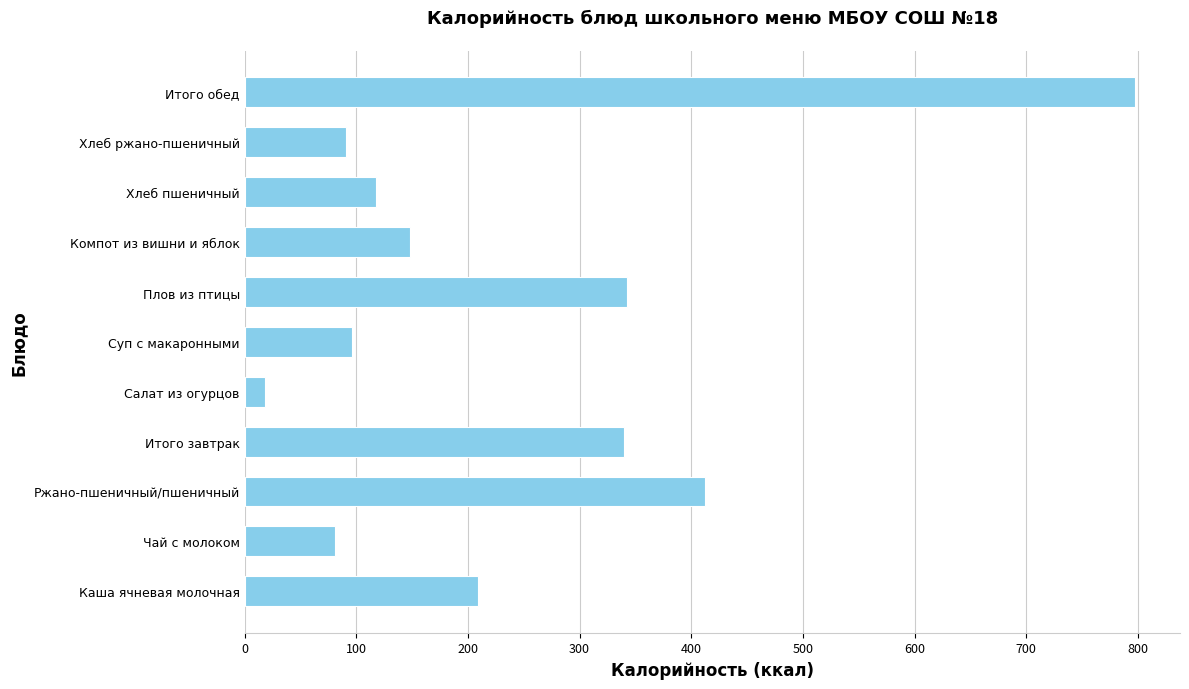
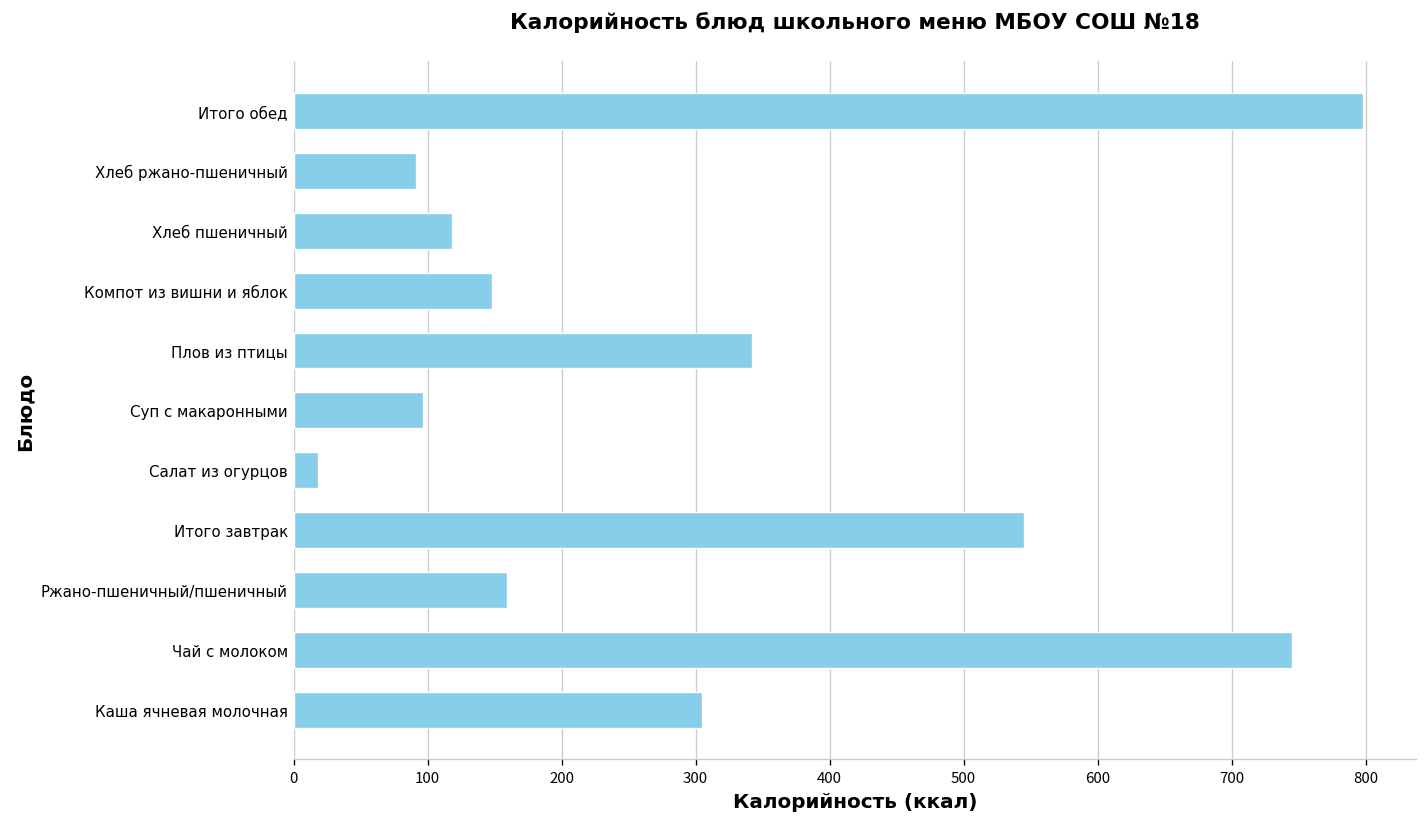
  {
    "Итого обед": 798,
    "Хлеб ржано-пшеничный": 91,
    "Хлеб пшеничный": 118,
    "Компот из вишни и яблок": 148,
    "Плов из птицы": 342,
    "Суп с макаронными": 97,
    "Салат из огурцов": 18,
-   "Итого завтрак": 340,
-   "Ржано-пшеничный/пшеничный": 412,
-   "Чай с молоком": 81,
-   "Каша ячневая молочная": 209
+   "Итого завтрак": 545,
+   "Ржано-пшеничный/пшеничный": 159,
+   "Чай с молоком": 745,
+   "Каша ячневая молочная": 305
  }
